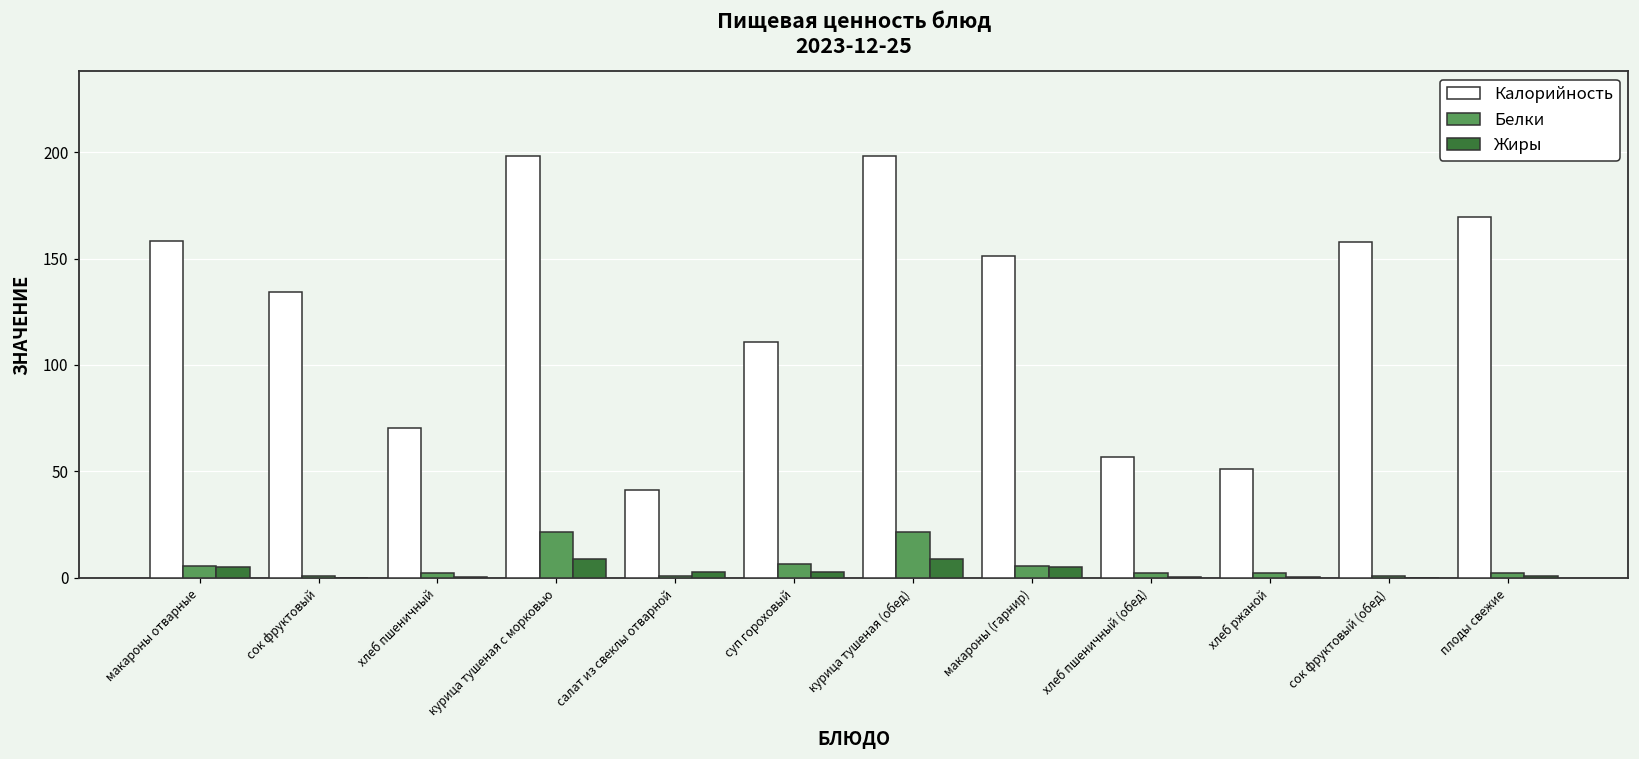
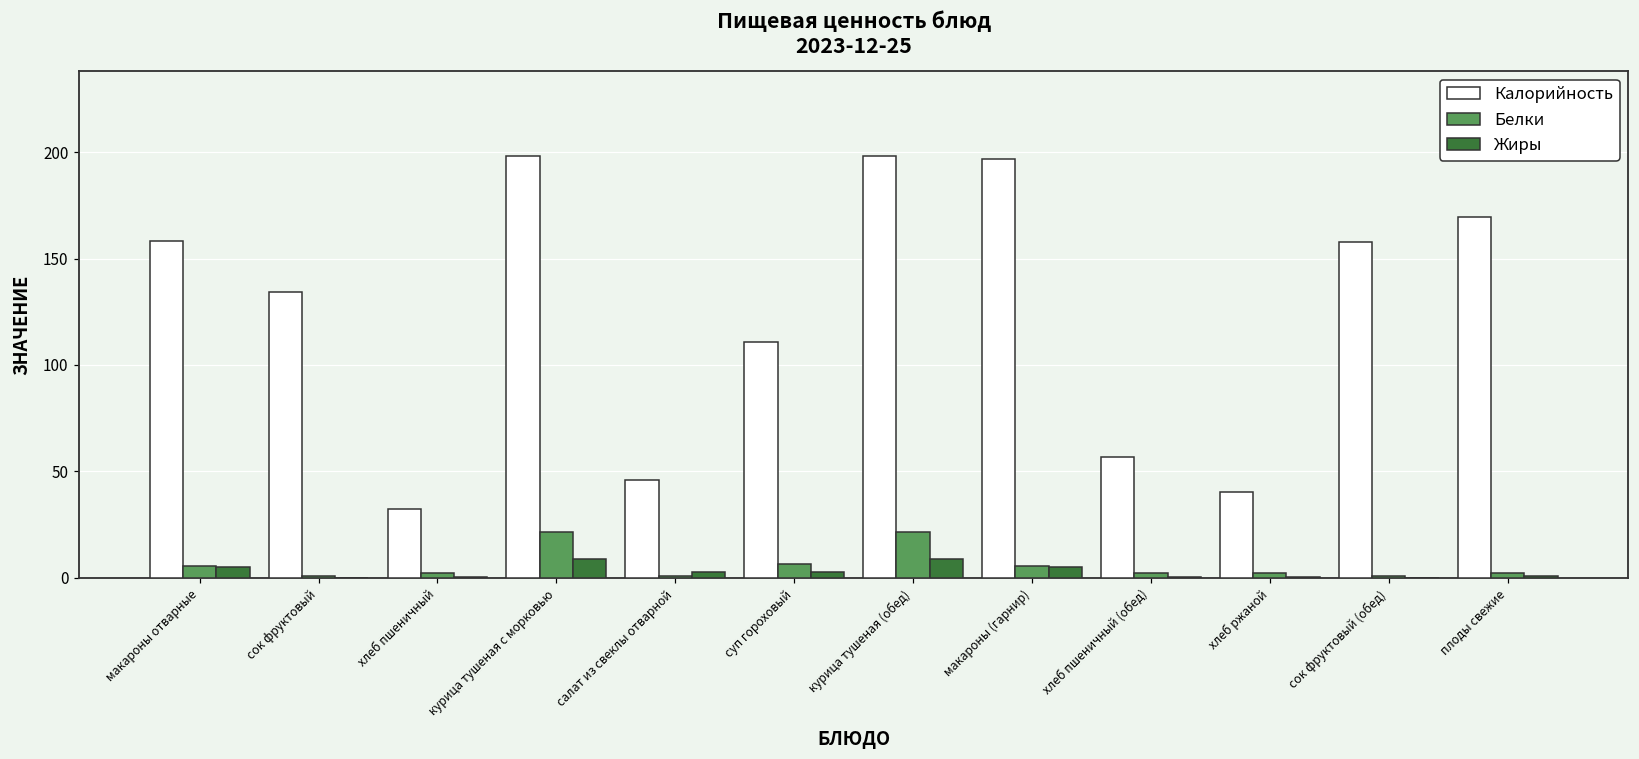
  {
    "Калорийность": {
      "макароны отварные": 158,
      "сок фруктовый": 134,
-     "хлеб пшеничный": 70,
+     "хлеб пшеничный": 32,
      "курица тушеная с морковью": 199,
-     "салат из свеклы отварной": 41,
+     "салат из свеклы отварной": 46,
      "суп гороховый": 111,
      "курица тушеная (обед)": 199,
-     "макароны (гарнир)": 151,
+     "макароны (гарнир)": 197,
      "хлеб пшеничный (обед)": 57,
-     "хлеб ржаной": 51,
+     "хлеб ржаной": 40,
      "сок фруктовый (обед)": 158,
      "плоды свежие": 170
    }
  }
